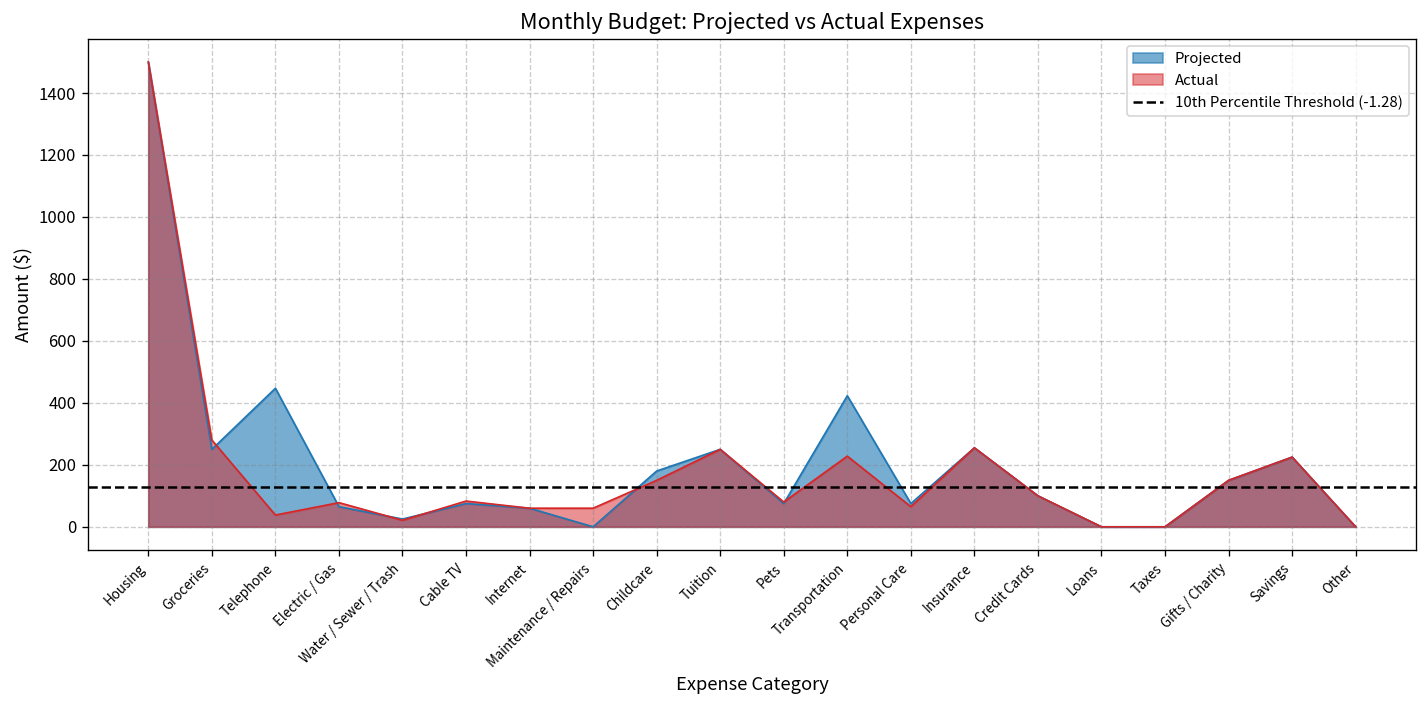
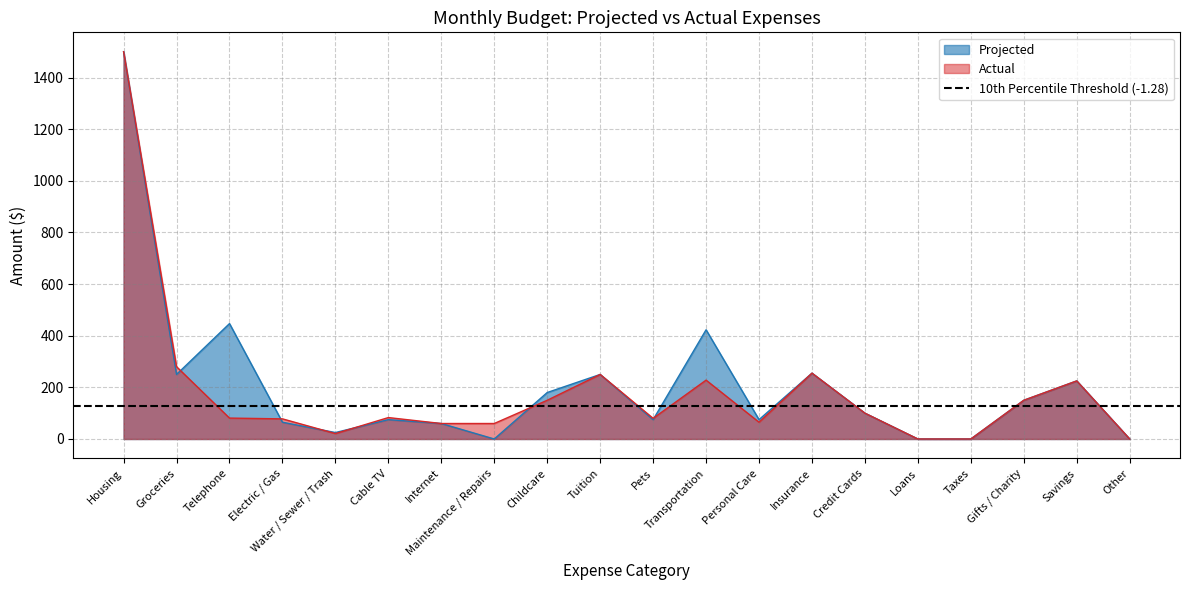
  {
    "Projected": {
      "Groceries": 250,
      "Telephone": 450,
      "Electric / Gas": 70,
      "Maintenance / Repairs": 0,
      "Childcare": 180,
      "Transportation": 420,
      "Personal Care": 80
    },
    "Actual": {
      "Groceries": 280,
-     "Telephone": 40,
+     "Telephone": 80,
      "Electric / Gas": 80,
      "Maintenance / Repairs": 60,
      "Childcare": 150,
      "Transportation": 230,
      "Personal Care": 70
    }
  }
